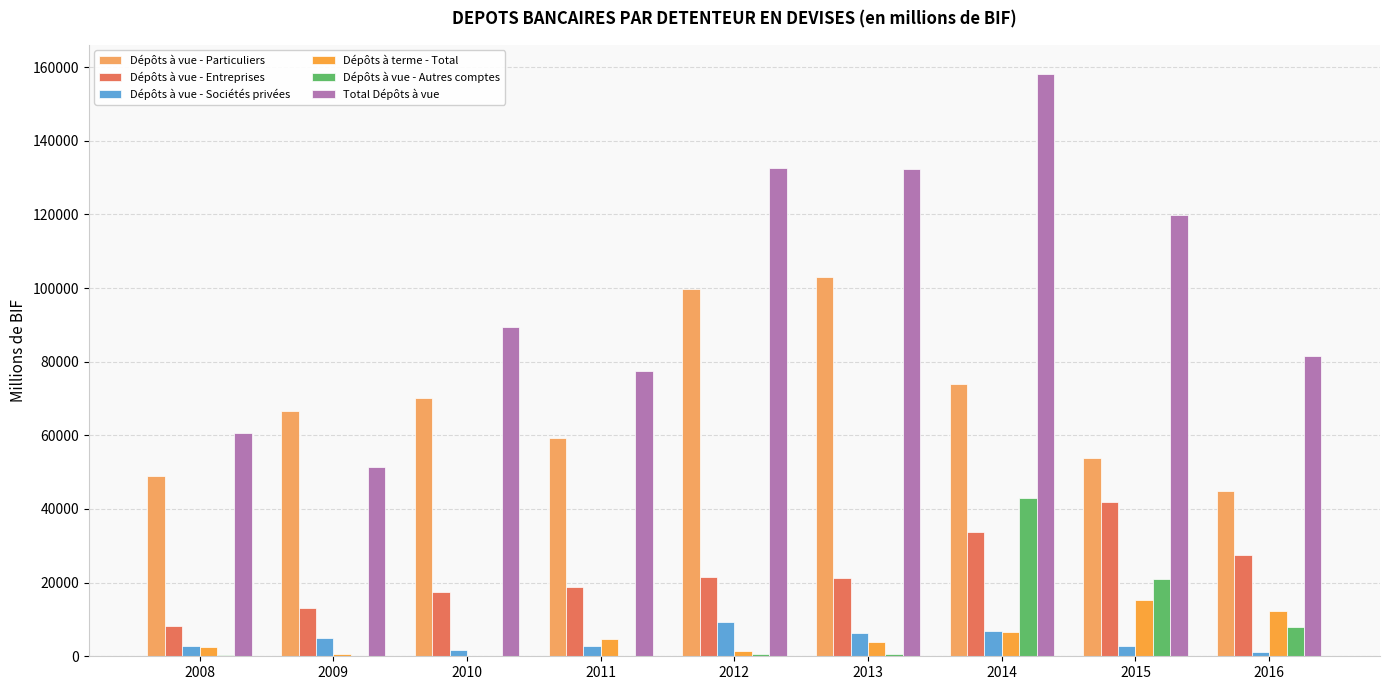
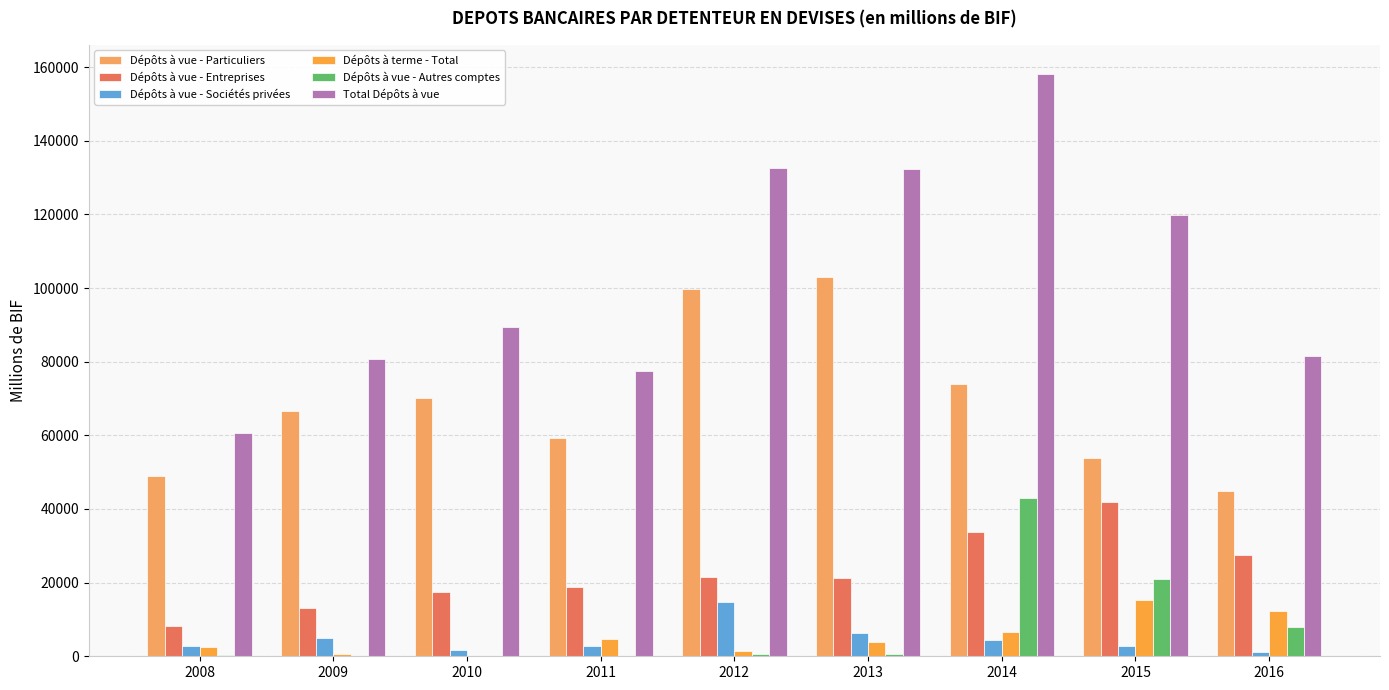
  {
    "Dépôts à vue - Sociétés privées": {
      "2008": 3000,
      "2009": 5000,
      "2010": 2000,
      "2011": 3000,
-     "2012": 9000,
+     "2012": 15000,
      "2013": 6000,
-     "2014": 7000,
+     "2014": 5000,
      "2015": 3000,
      "2016": 1000
    },
    "Dépôts à vue - Autres comptes": {
      "2012": 1000,
      "2013": 1000,
      "2014": 43000,
      "2015": 21000,
      "2016": 8000
    },
    "Total Dépôts à vue": {
      "2008": 61000,
-     "2009": 51000,
+     "2009": 81000,
      "2010": 90000,
      "2011": 78000,
      "2012": 133000,
      "2013": 132000,
      "2014": 158000,
      "2015": 120000,
      "2016": 82000
    }
  }
